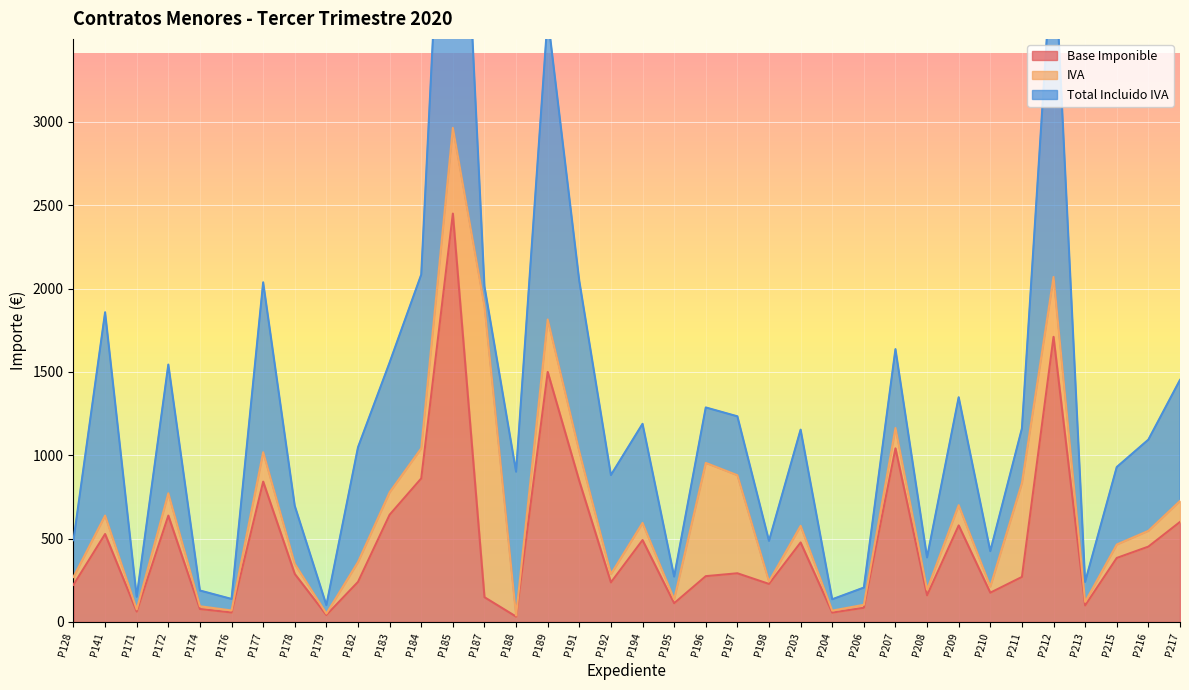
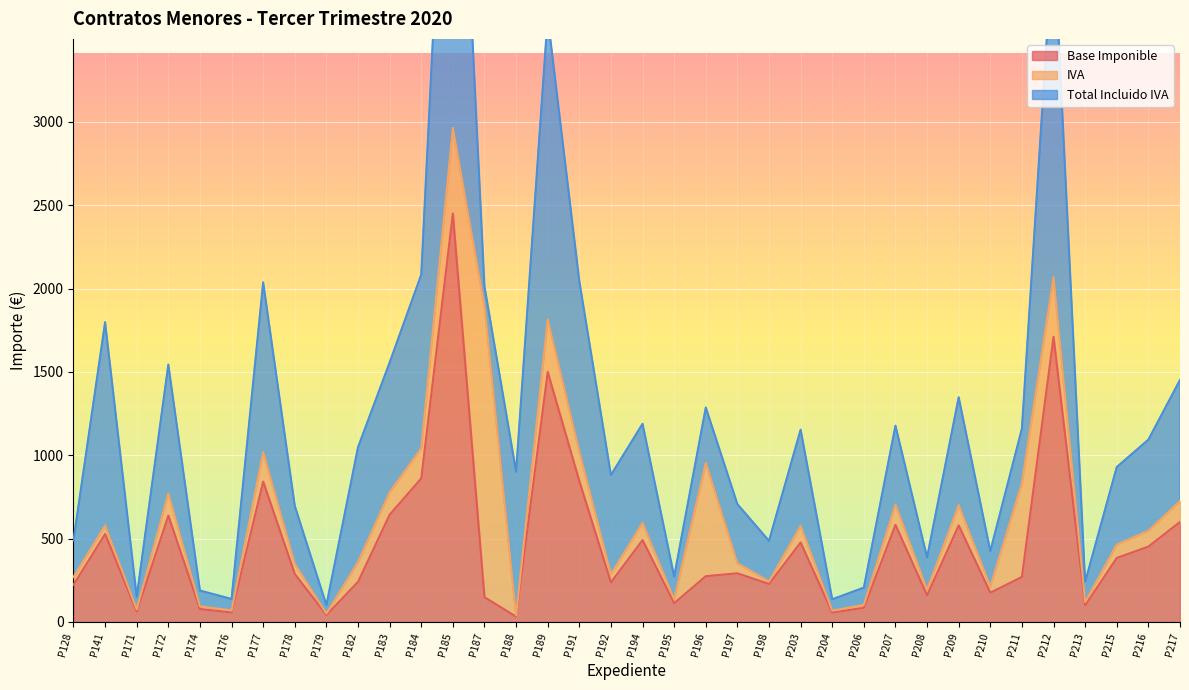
  {
    "Base Imponible": {
      "P128": 220,
      "P141": 530,
      "P172": 640,
      "P174": 80,
      "P177": 840,
      "P178": 290,
      "P182": 240,
      "P183": 640,
      "P184": 860,
      "P185": 2450,
      "P187": 150,
      "P189": 1500,
      "P191": 850,
      "P192": 240,
      "P194": 490,
      "P195": 110,
      "P196": 270,
      "P197": 290,
      "P203": 480,
      "P206": 90,
-     "P207": 1040,
+     "P207": 580,
      "P208": 160,
      "P209": 580,
      "P210": 180,
      "P211": 270,
      "P212": 1710,
      "P213": 100,
      "P215": 380,
      "P216": 450,
      "P217": 600
    },
    "IVA": {
      "P128": 50,
-     "P141": 110,
+     "P141": 50,
      "P172": 130,
      "P174": 20,
      "P177": 180,
      "P178": 60,
      "P182": 120,
      "P183": 140,
      "P184": 180,
      "P185": 510,
      "P187": 1750,
      "P189": 320,
      "P191": 180,
      "P192": 50,
      "P194": 100,
      "P195": 20,
      "P196": 680,
-     "P197": 590,
+     "P197": 60,
      "P203": 100,
      "P206": 20,
      "P207": 120,
      "P208": 30,
      "P209": 120,
      "P210": 40,
      "P211": 560,
      "P212": 360,
      "P213": 20,
      "P215": 80,
      "P216": 90,
      "P217": 130
    },
    "Total Incluido IVA": {
      "P128": 220,
      "P141": 1220,
      "P171": 80,
      "P172": 770,
      "P174": 90,
      "P176": 70,
      "P177": 1020,
      "P178": 350,
      "P179": 50,
      "P182": 690,
      "P183": 780,
      "P184": 1040,
      "P187": 120,
      "P188": 860,
      "P191": 1020,
      "P192": 590,
      "P194": 590,
      "P195": 140,
      "P196": 330,
      "P197": 350,
      "P198": 240,
      "P203": 580,
      "P204": 70,
      "P206": 100,
      "P207": 470,
      "P208": 190,
      "P209": 650,
      "P210": 210,
      "P211": 330,
      "P213": 120,
      "P215": 460,
      "P216": 550,
      "P217": 730
    }
  }
